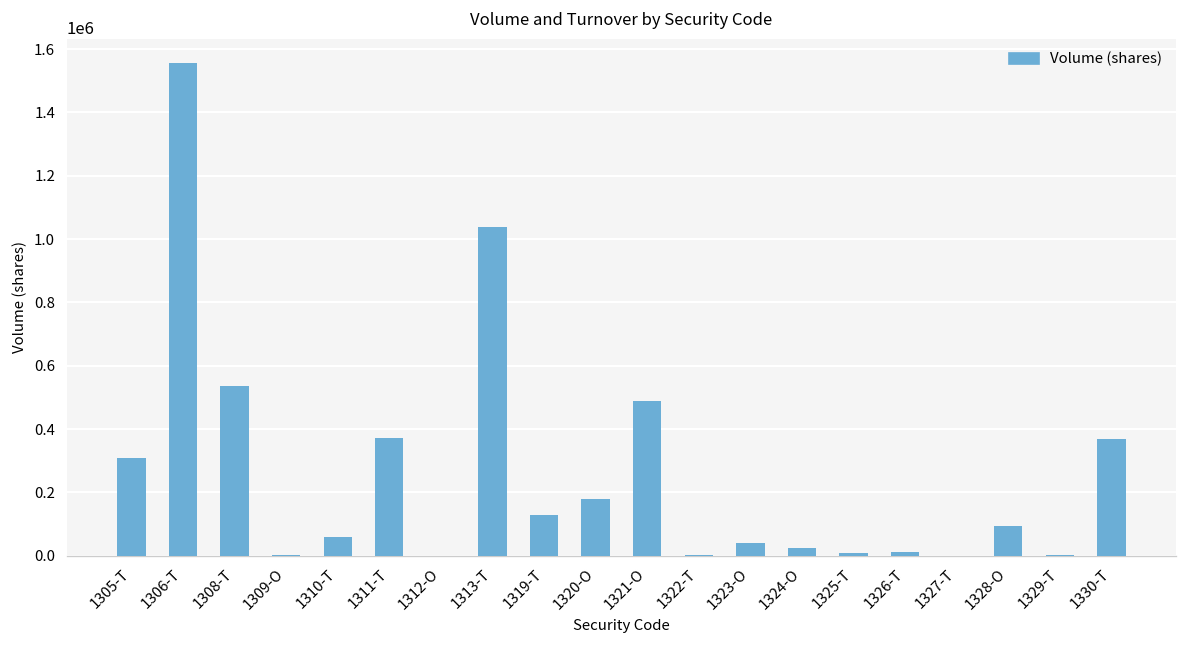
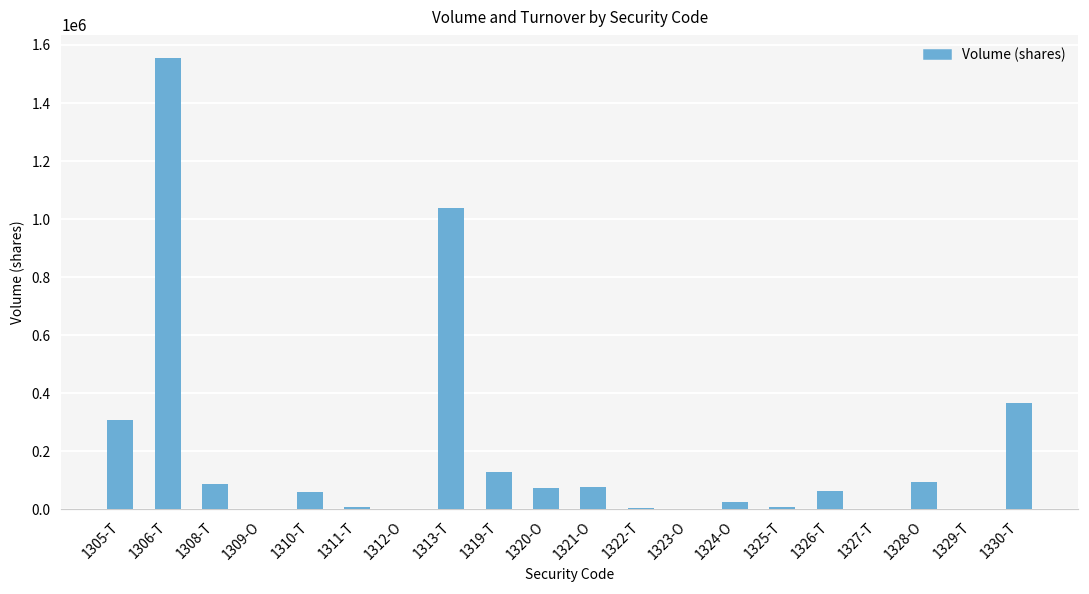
  {
    "1305-T": 310000,
    "1306-T": 1560000,
-   "1308-T": 540000,
+   "1308-T": 90000,
    "1310-T": 60000,
-   "1311-T": 370000,
+   "1311-T": 10000,
    "1313-T": 1040000,
    "1319-T": 130000,
-   "1320-O": 180000,
-   "1321-O": 490000,
-   "1323-O": 40000,
+   "1320-O": 70000,
+   "1321-O": 80000,
+   "1323-O": 0,
    "1324-O": 20000,
    "1325-T": 10000,
-   "1326-T": 10000,
+   "1326-T": 60000,
    "1328-O": 90000,
    "1330-T": 370000
  }
